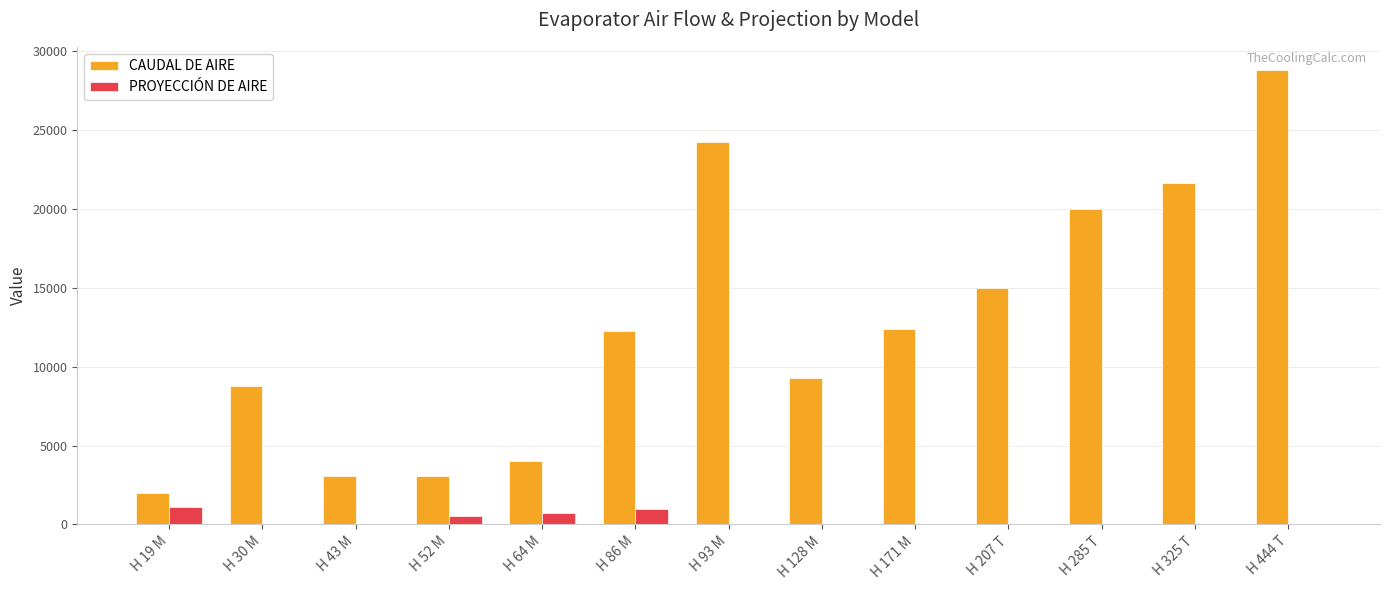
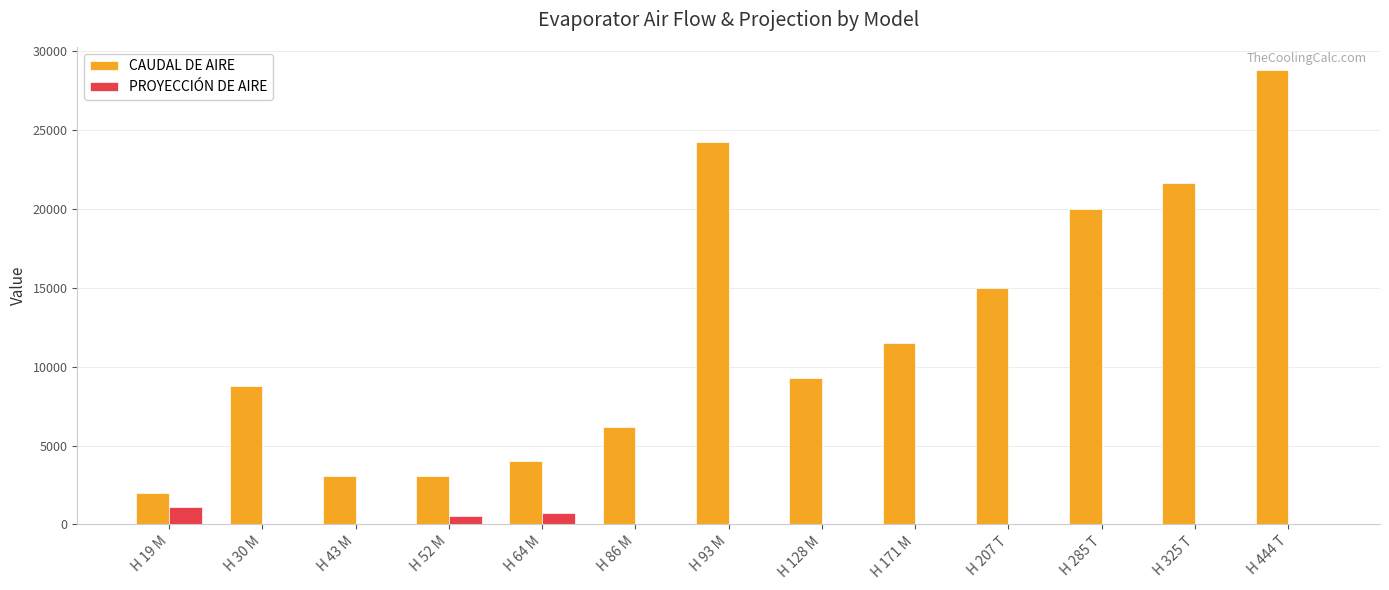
  {
    "CAUDAL DE AIRE": {
      "H 19 M": 2000,
      "H 30 M": 8800,
      "H 43 M": 3100,
      "H 52 M": 3100,
      "H 64 M": 4000,
-     "H 86 M": 12200,
+     "H 86 M": 6200,
      "H 93 M": 24200,
      "H 128 M": 9300,
-     "H 171 M": 12400,
+     "H 171 M": 11500,
      "H 207 T": 15000,
      "H 285 T": 20000,
      "H 325 T": 21600,
      "H 444 T": 28800
    },
    "PROYECCIÓN DE AIRE": {
      "H 19 M": 1100,
      "H 52 M": 500,
      "H 64 M": 700,
-     "H 86 M": 1000
+     "H 86 M": 0
    }
  }
